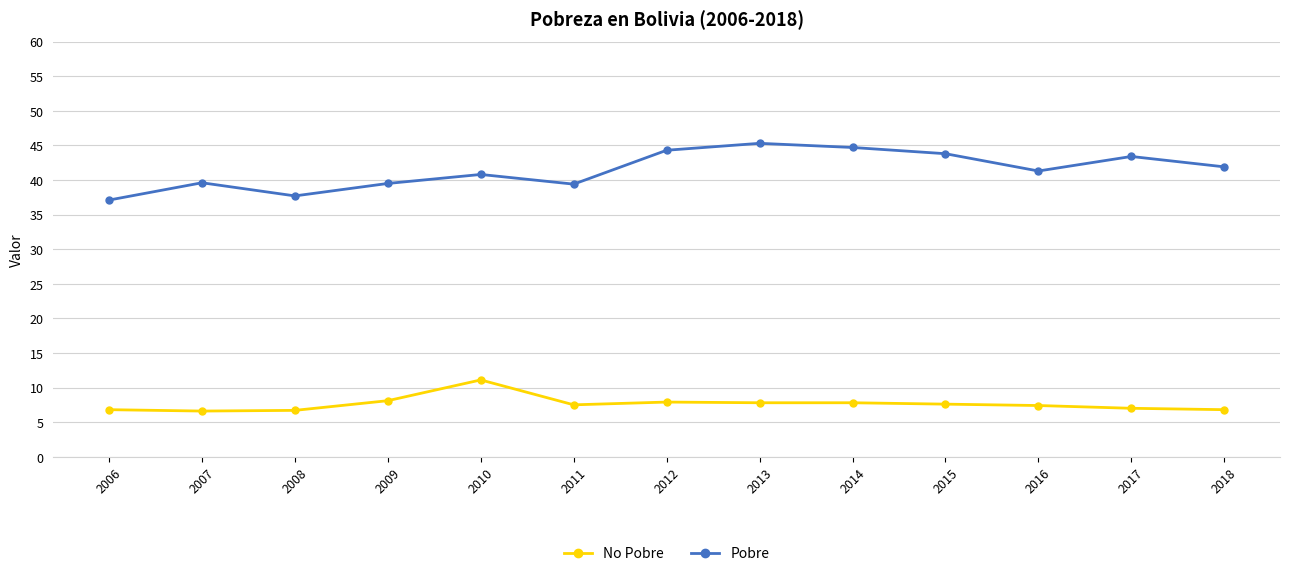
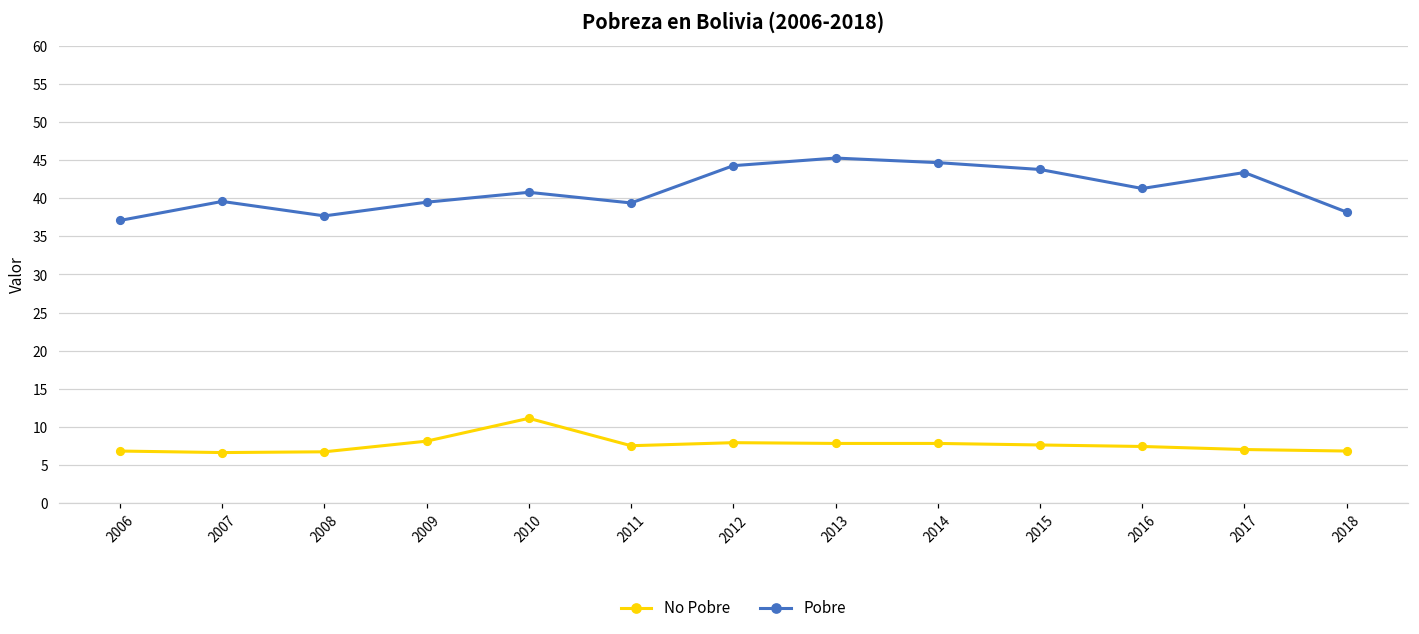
  {
    "No Pobre": {
      "2006": 7,
      "2007": 7,
      "2008": 7,
      "2009": 8,
      "2010": 11,
      "2011": 8,
      "2012": 8,
      "2013": 8,
      "2014": 8,
      "2015": 8,
      "2016": 7,
      "2017": 7,
      "2018": 7
    },
    "Pobre": {
      "2006": 37,
      "2007": 40,
      "2008": 38,
      "2009": 40,
      "2010": 41,
      "2011": 39,
      "2012": 44,
      "2013": 45,
      "2014": 45,
      "2015": 44,
      "2016": 41,
      "2017": 43,
-     "2018": 42
+     "2018": 38
    }
  }
